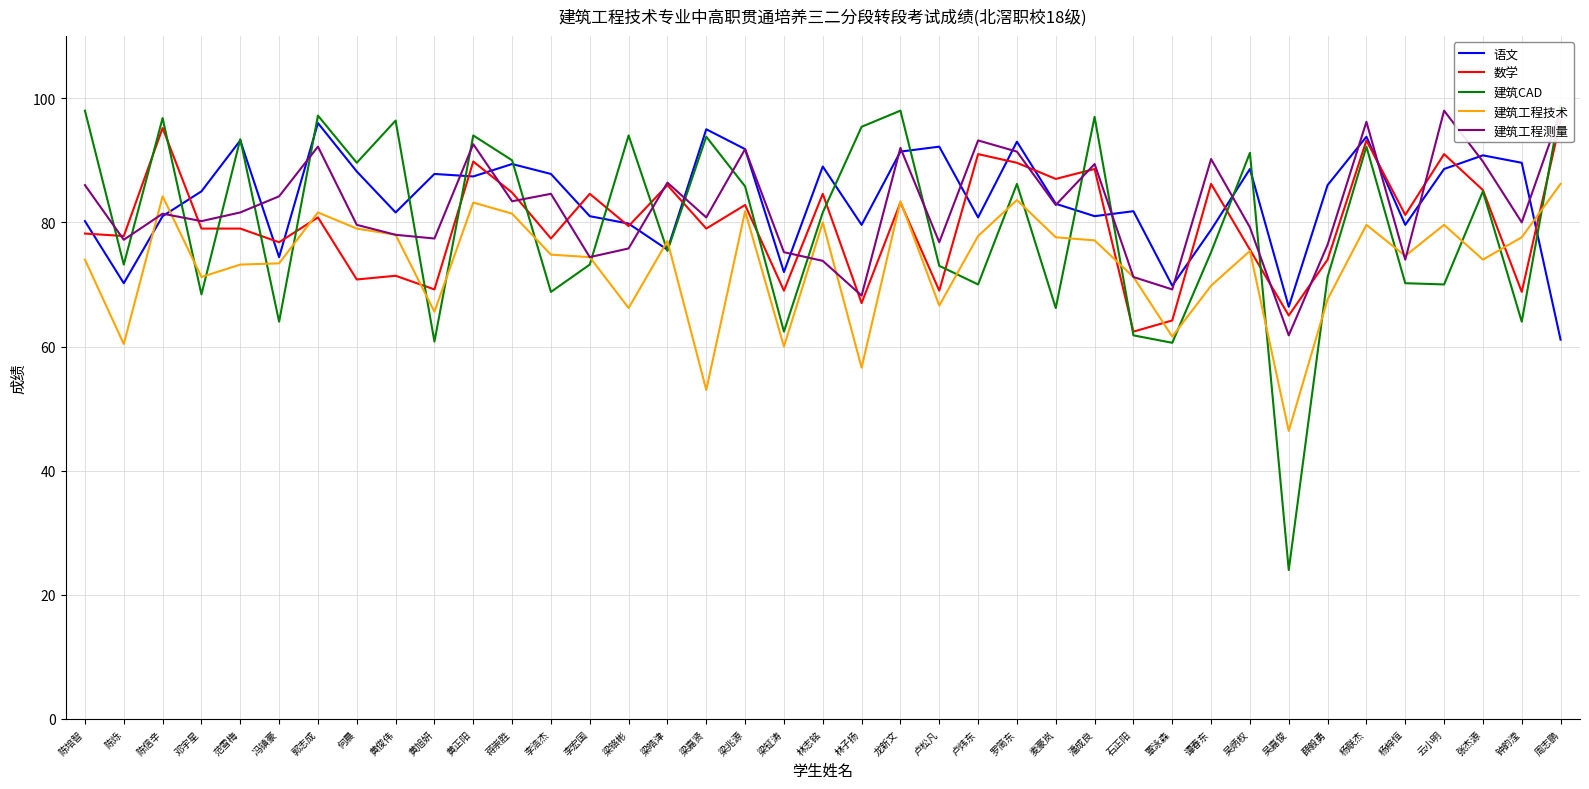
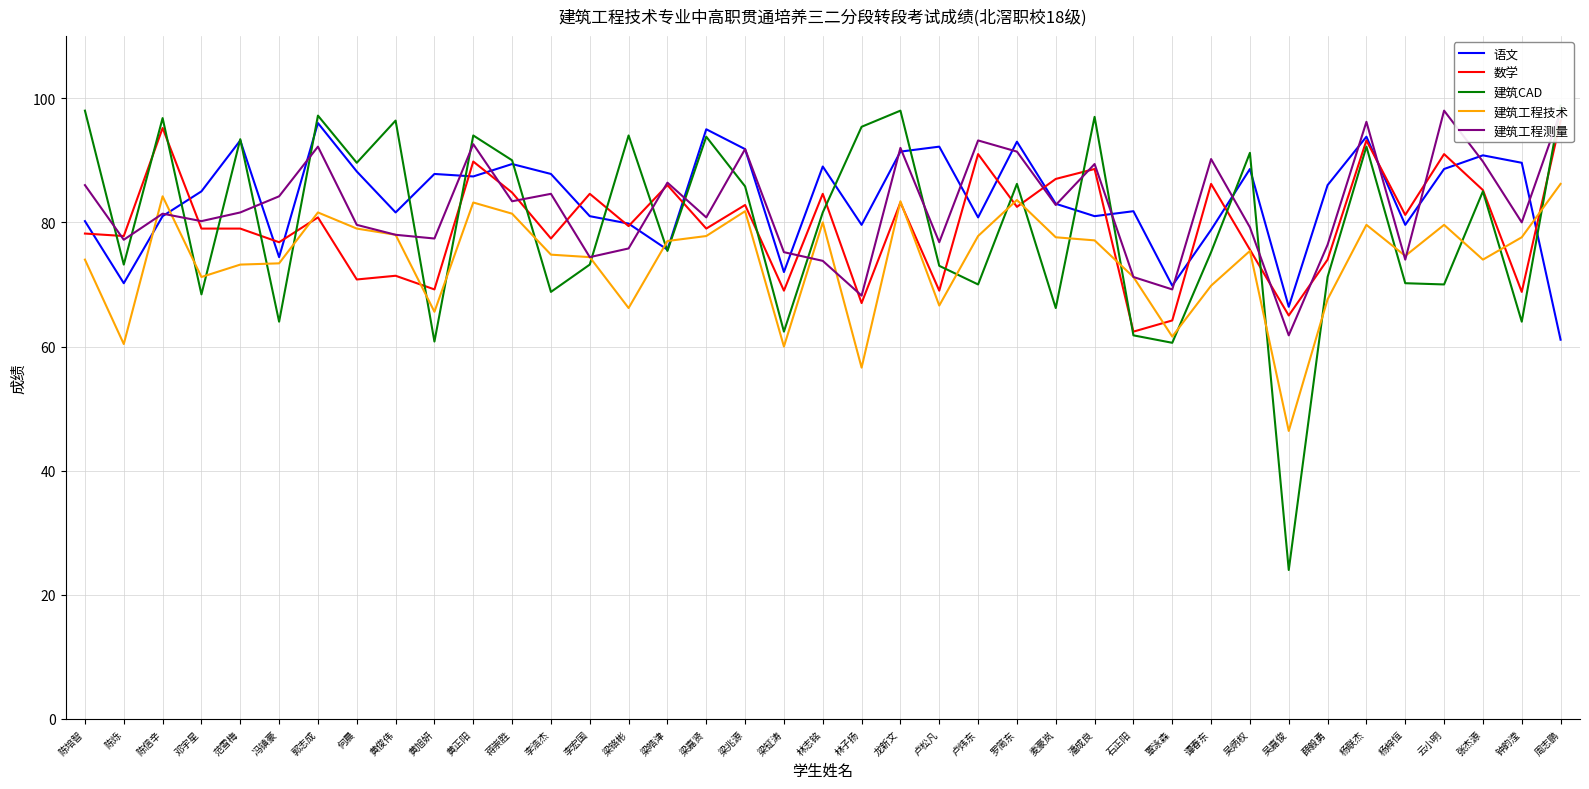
  {
    "语文": {
      "陈培智": 80,
      "陈烁": 70,
      "邓宇星": 85,
      "冯镇豪": 74,
      "郭志成": 96,
      "何晨": 88,
      "黄俊伟": 82,
      "黄旭妍": 88,
      "黄正阳": 87,
      "蒋崇胜": 89,
      "李浩杰": 88,
      "李宏国": 81,
      "梁嘉贤": 95,
      "梁钲涛": 72,
      "林志铭": 89,
      "林子扬": 80,
      "龙新文": 91,
      "卢松凡": 92,
      "卢炜东": 81,
      "罗简东": 93,
      "潘成良": 81,
      "石正阳": 82,
      "覃泳森": 70,
      "谭春东": 79,
      "吴炳权": 89,
      "吴嘉俊": 66,
      "薛毅勇": 86,
      "杨联杰": 94,
      "杨梓恒": 80,
      "云小明": 89,
      "张杰源": 91,
      "钟韵滢": 90,
      "周志鹏": 61
    },
    "数学": {
      "陈培智": 78,
      "陈烁": 78,
      "陈信辛": 95,
      "邓宇星": 79,
      "范雪梅": 79,
      "冯镇豪": 77,
      "郭志成": 81,
      "何晨": 71,
      "黄俊伟": 71,
      "黄旭妍": 69,
      "黄正阳": 90,
      "蒋崇胜": 85,
      "李浩杰": 77,
      "李宏国": 85,
      "梁嘉贤": 79,
      "梁兆源": 83,
      "梁钲涛": 69,
      "林志铭": 85,
      "林子扬": 67,
      "卢松凡": 69,
      "卢炜东": 91,
-     "罗简东": 90,
+     "罗简东": 83,
      "麦豪岚": 87,
      "潘成良": 89,
      "石正阳": 62,
      "覃泳森": 64,
      "谭春东": 86,
      "吴嘉俊": 65,
      "薛毅勇": 74,
      "杨联杰": 93,
      "杨梓恒": 81,
      "云小明": 91,
      "钟韵滢": 69
    },
    "建筑CAD": {
      "陈培智": 98,
      "陈烁": 73,
      "陈信辛": 97,
      "邓宇星": 68,
      "冯镇豪": 64,
      "郭志成": 97,
      "何晨": 90,
      "黄俊伟": 96,
      "黄旭妍": 61,
      "黄正阳": 94,
      "蒋崇胜": 90,
      "李浩杰": 69,
      "李宏国": 73,
      "梁铬彬": 94,
      "梁嘉贤": 94,
      "梁兆源": 86,
      "梁钲涛": 62,
      "林志铭": 82,
      "林子扬": 95,
      "龙新文": 98,
      "卢松凡": 73,
      "卢炜东": 70,
      "罗简东": 86,
      "麦豪岚": 66,
      "潘成良": 97,
      "石正阳": 62,
      "覃泳森": 61,
      "谭春东": 75,
      "吴炳权": 91,
      "吴嘉俊": 24,
      "薛毅勇": 71,
      "杨联杰": 92,
      "杨梓恒": 70,
      "云小明": 70,
      "钟韵滢": 64
    },
    "建筑工程技术": {
      "陈培智": 74,
      "陈烁": 60,
      "陈信辛": 84,
      "邓宇星": 71,
      "范雪梅": 73,
      "冯镇豪": 73,
      "郭志成": 82,
      "何晨": 79,
      "黄旭妍": 66,
      "黄正阳": 83,
      "蒋崇胜": 81,
      "李浩杰": 75,
      "梁铬彬": 66,
      "梁皓津": 77,
-     "梁嘉贤": 53,
+     "梁嘉贤": 78,
      "梁兆源": 82,
      "梁钲涛": 60,
      "林志铭": 80,
      "林子扬": 57,
      "卢松凡": 67,
      "卢炜东": 78,
      "罗简东": 84,
      "麦豪岚": 78,
      "潘成良": 77,
      "覃泳森": 62,
      "谭春东": 70,
      "吴嘉俊": 46,
      "薛毅勇": 68,
      "杨联杰": 80,
      "杨梓恒": 75,
      "云小明": 80,
      "张杰源": 74,
      "钟韵滢": 78,
      "周志鹏": 86
    },
    "建筑工程测量": {
      "陈培智": 86,
      "陈烁": 77,
      "邓宇星": 80,
      "范雪梅": 82,
      "冯镇豪": 84,
      "郭志成": 92,
      "何晨": 80,
      "黄旭妍": 77,
      "黄正阳": 93,
      "蒋崇胜": 83,
      "李浩杰": 85,
      "梁铬彬": 76,
      "梁嘉贤": 81,
      "梁钲涛": 75,
      "林志铭": 74,
      "林子扬": 68,
      "龙新文": 92,
      "卢松凡": 77,
      "卢炜东": 93,
      "罗简东": 91,
      "潘成良": 89,
      "覃泳森": 69,
      "谭春东": 90,
      "吴炳权": 79,
      "吴嘉俊": 62,
      "薛毅勇": 76,
      "杨联杰": 96,
      "杨梓恒": 74,
      "云小明": 98,
      "张杰源": 90,
      "钟韵滢": 80
    }
  }
